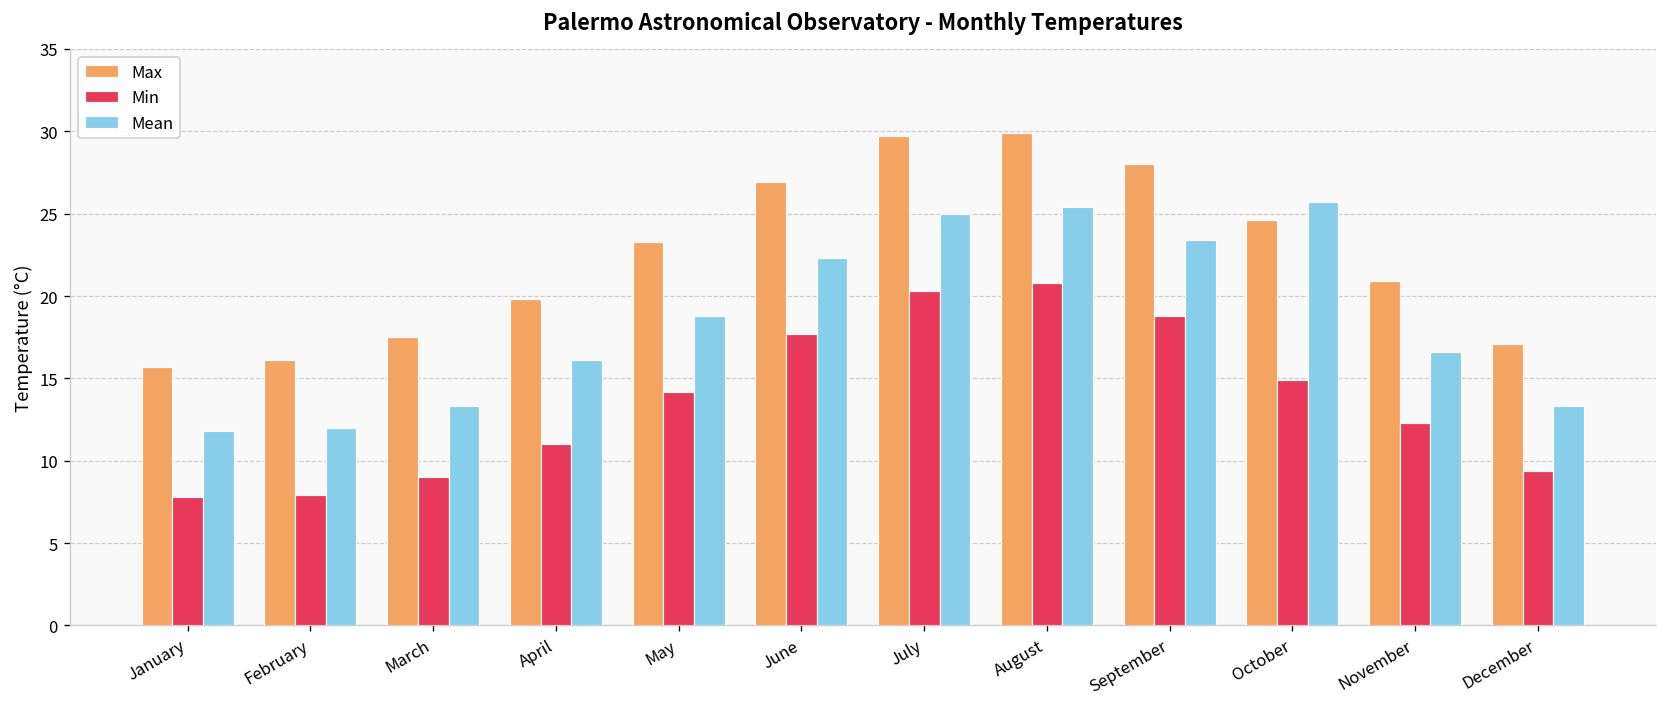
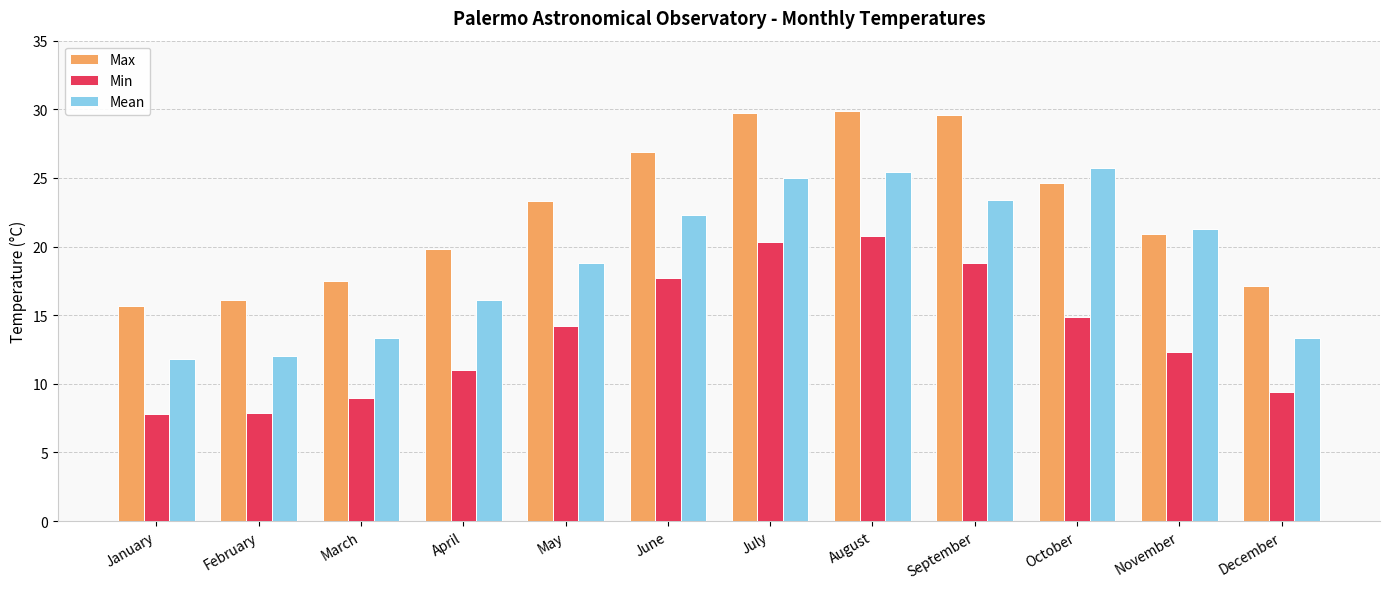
  {
    "Max": {
      "January": 15.7,
      "February": 16.1,
      "March": 17.5,
      "April": 19.8,
      "May": 23.3,
      "June": 26.9,
      "July": 29.7,
      "August": 29.9,
-     "September": 28.0,
+     "September": 29.6,
      "October": 24.6,
      "November": 20.9,
      "December": 17.1
    },
    "Min": {
      "January": 7.8,
      "February": 7.9,
      "March": 9.0,
      "April": 11.0,
      "May": 14.2,
      "June": 17.7,
      "July": 20.3,
      "August": 20.8,
      "September": 18.8,
      "October": 14.9,
      "November": 12.3,
      "December": 9.4
    },
    "Mean": {
      "January": 11.8,
      "February": 12.0,
      "March": 13.3,
      "April": 16.1,
      "May": 18.8,
      "June": 22.3,
      "July": 25.0,
      "August": 25.4,
      "September": 23.4,
      "October": 25.7,
-     "November": 16.6,
+     "November": 21.3,
      "December": 13.3
    }
  }
